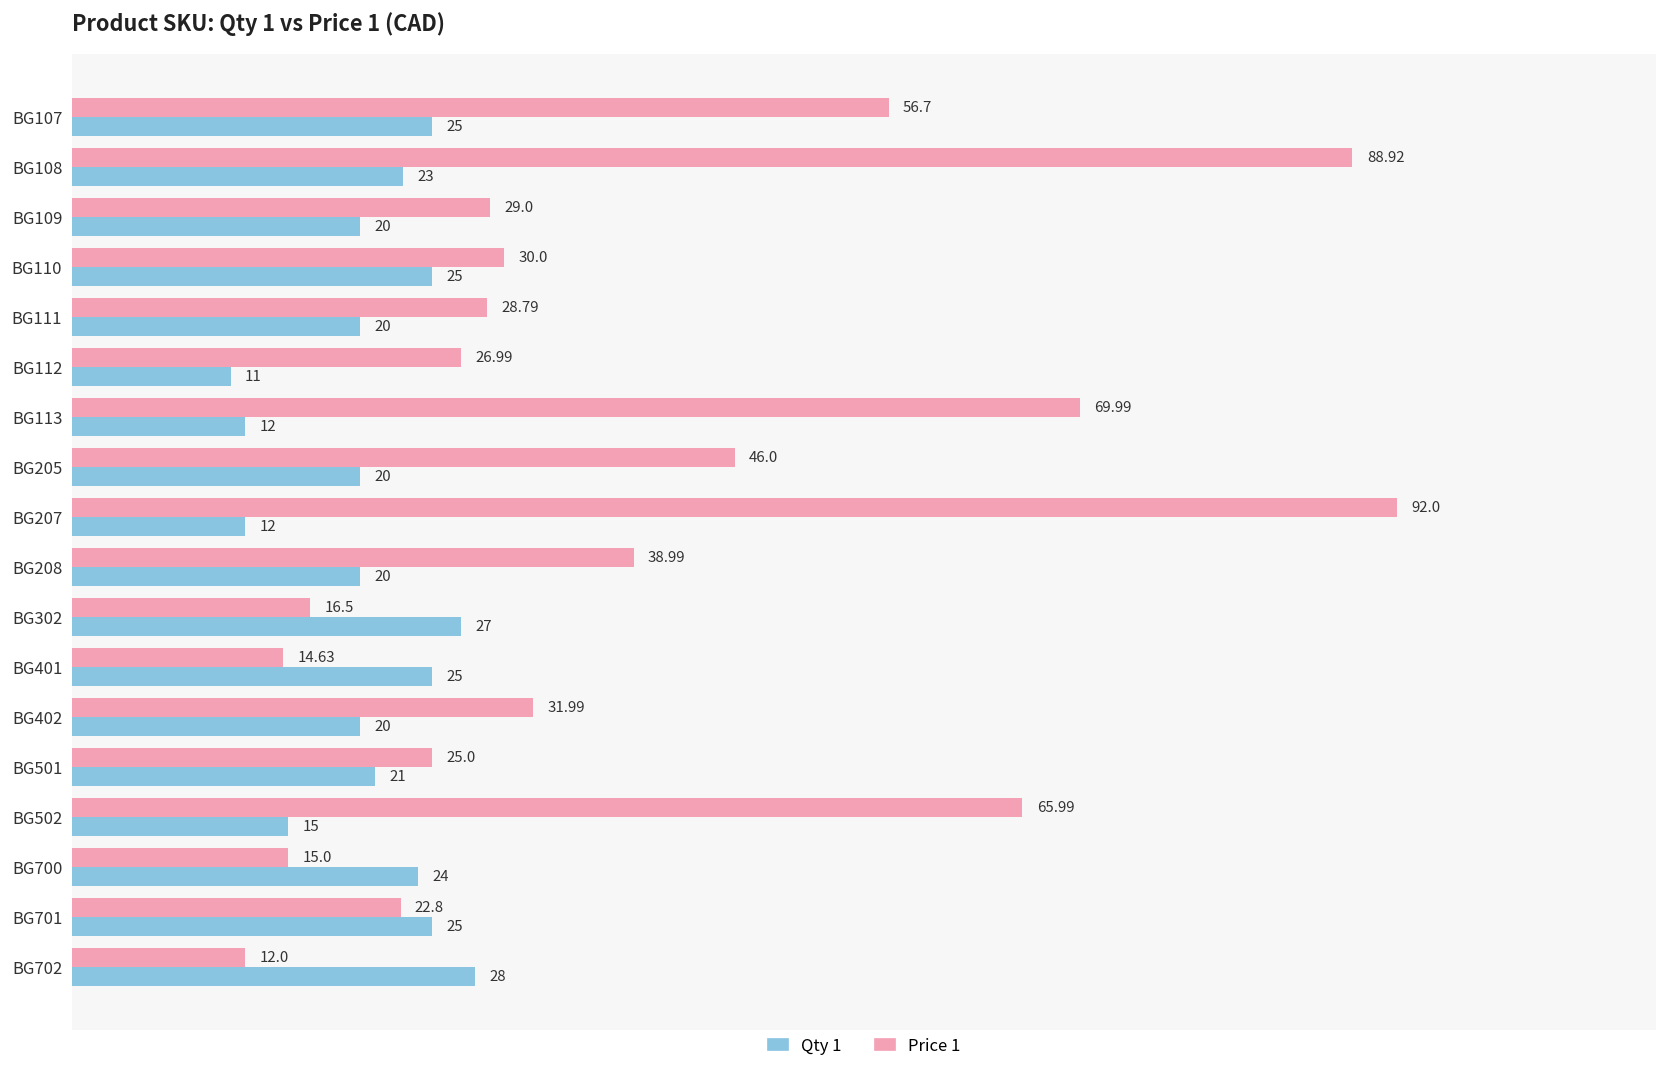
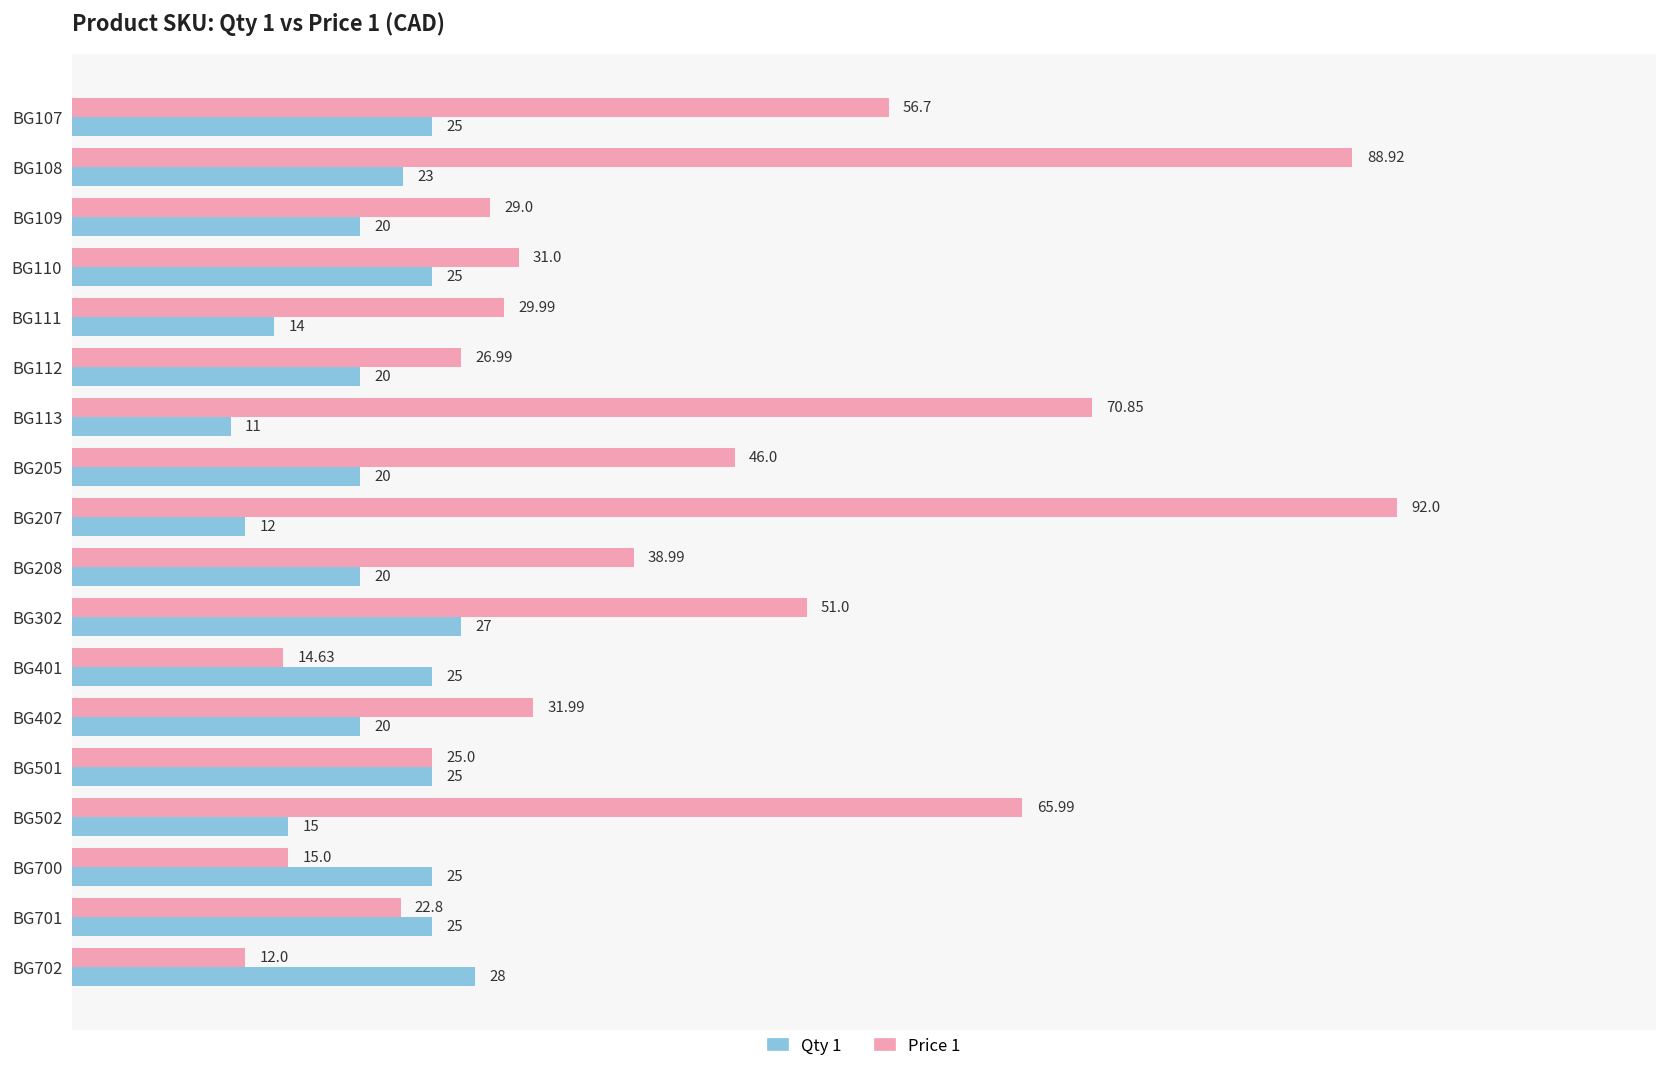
  {
    "Qty 1": {
      "BG107": 25,
      "BG108": 23,
      "BG109": 20,
      "BG110": 25,
-     "BG111": 20,
-     "BG112": 11,
-     "BG113": 12,
+     "BG111": 14,
+     "BG112": 20,
+     "BG113": 11,
      "BG205": 20,
      "BG207": 12,
      "BG208": 20,
      "BG302": 27,
      "BG401": 25,
      "BG402": 20,
-     "BG501": 21,
+     "BG501": 25,
      "BG502": 15,
-     "BG700": 24,
+     "BG700": 25,
      "BG701": 25,
      "BG702": 28
    },
    "Price 1": {
      "BG107": 56.7,
      "BG108": 88.92,
      "BG109": 29.0,
-     "BG110": 30.0,
-     "BG111": 28.79,
+     "BG110": 31.0,
+     "BG111": 29.99,
      "BG112": 26.99,
-     "BG113": 69.99,
+     "BG113": 70.85,
      "BG205": 46.0,
      "BG207": 92.0,
      "BG208": 38.99,
-     "BG302": 16.5,
+     "BG302": 51.0,
      "BG401": 14.63,
      "BG402": 31.99,
      "BG501": 25.0,
      "BG502": 65.99,
      "BG700": 15.0,
      "BG701": 22.8,
      "BG702": 12.0
    }
  }
